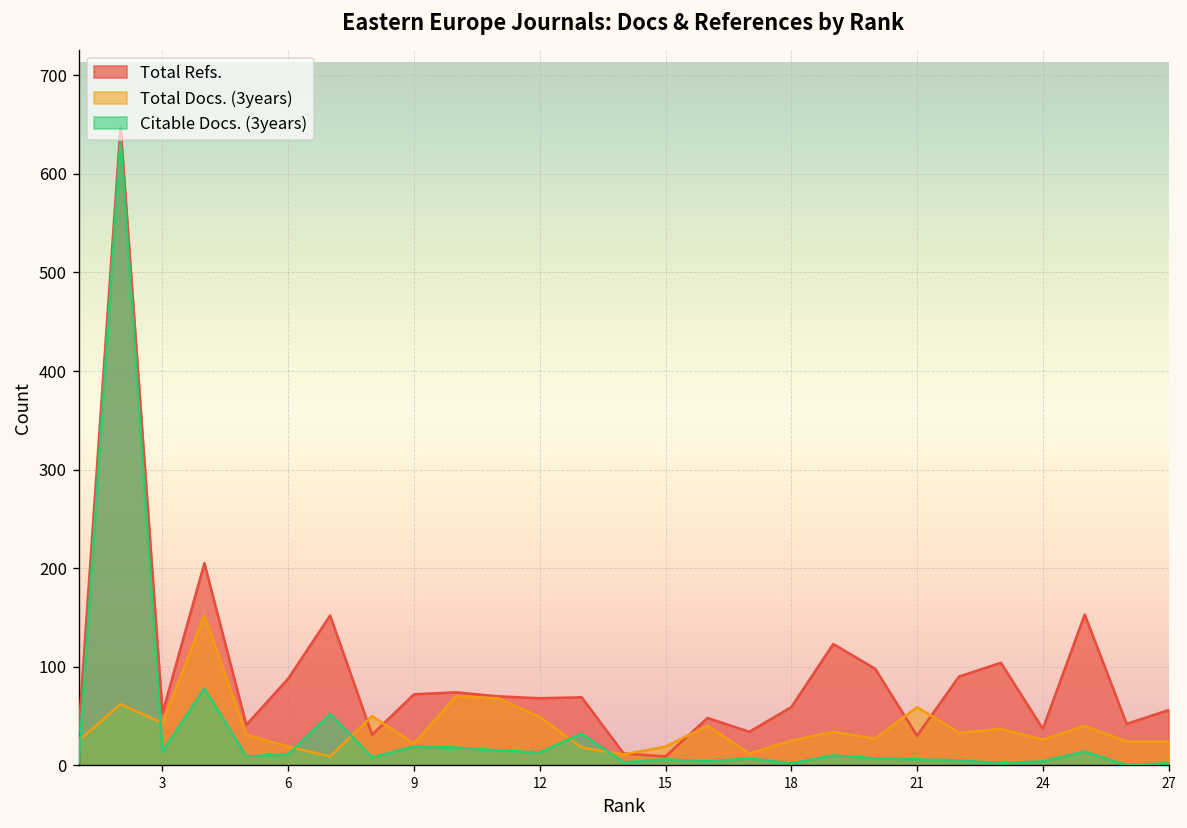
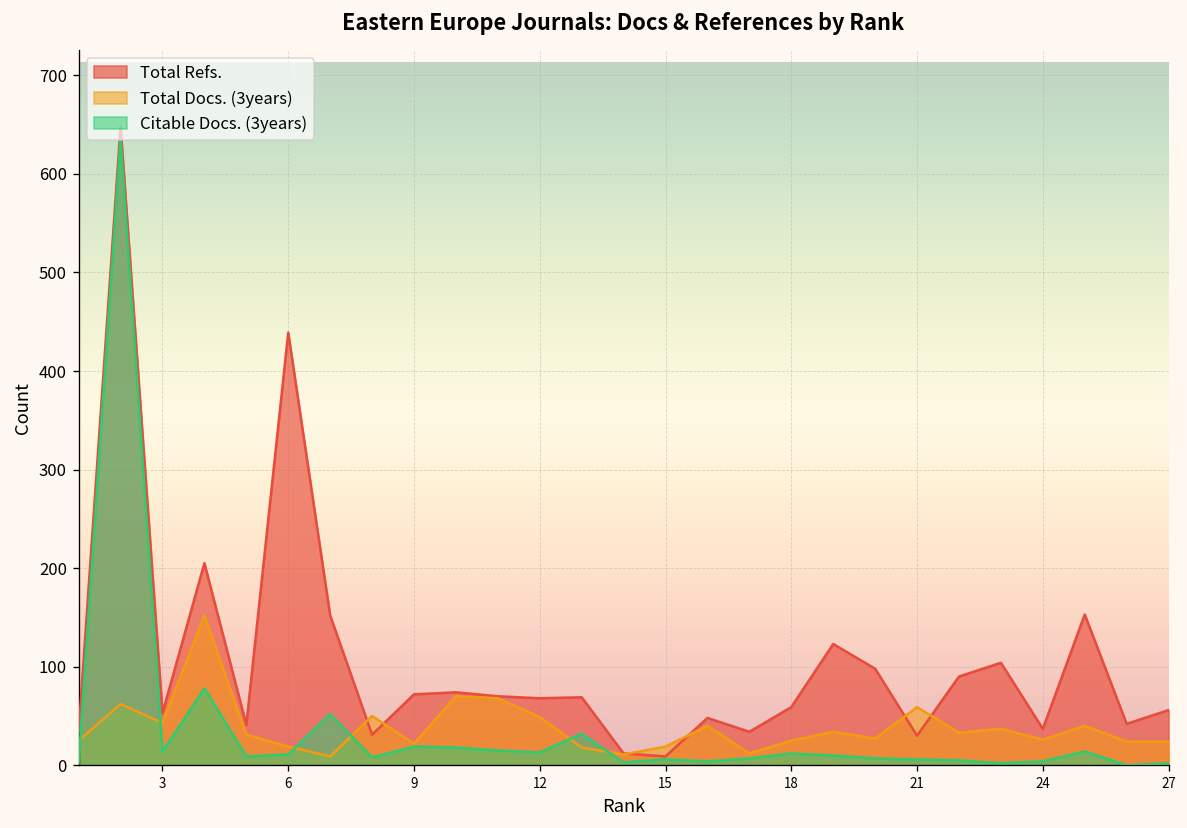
  {
    "Total Refs.": {
      "3": 50,
-     "6": 90,
+     "6": 440,
      "9": 70,
      "12": 70,
      "18": 60,
      "21": 30,
      "24": 40,
      "27": 60
    },
    "Total Docs. (3years)": {
      "3": 40,
      "6": 20,
      "12": 50,
      "15": 20,
      "18": 30,
      "21": 60,
      "24": 30,
      "27": 20
    },
    "Citable Docs. (3years)": {
      "3": 10,
      "6": 10,
      "12": 10,
-     "18": 0,
+     "18": 10,
      "21": 10,
      "24": 0,
      "27": 0
    }
  }
